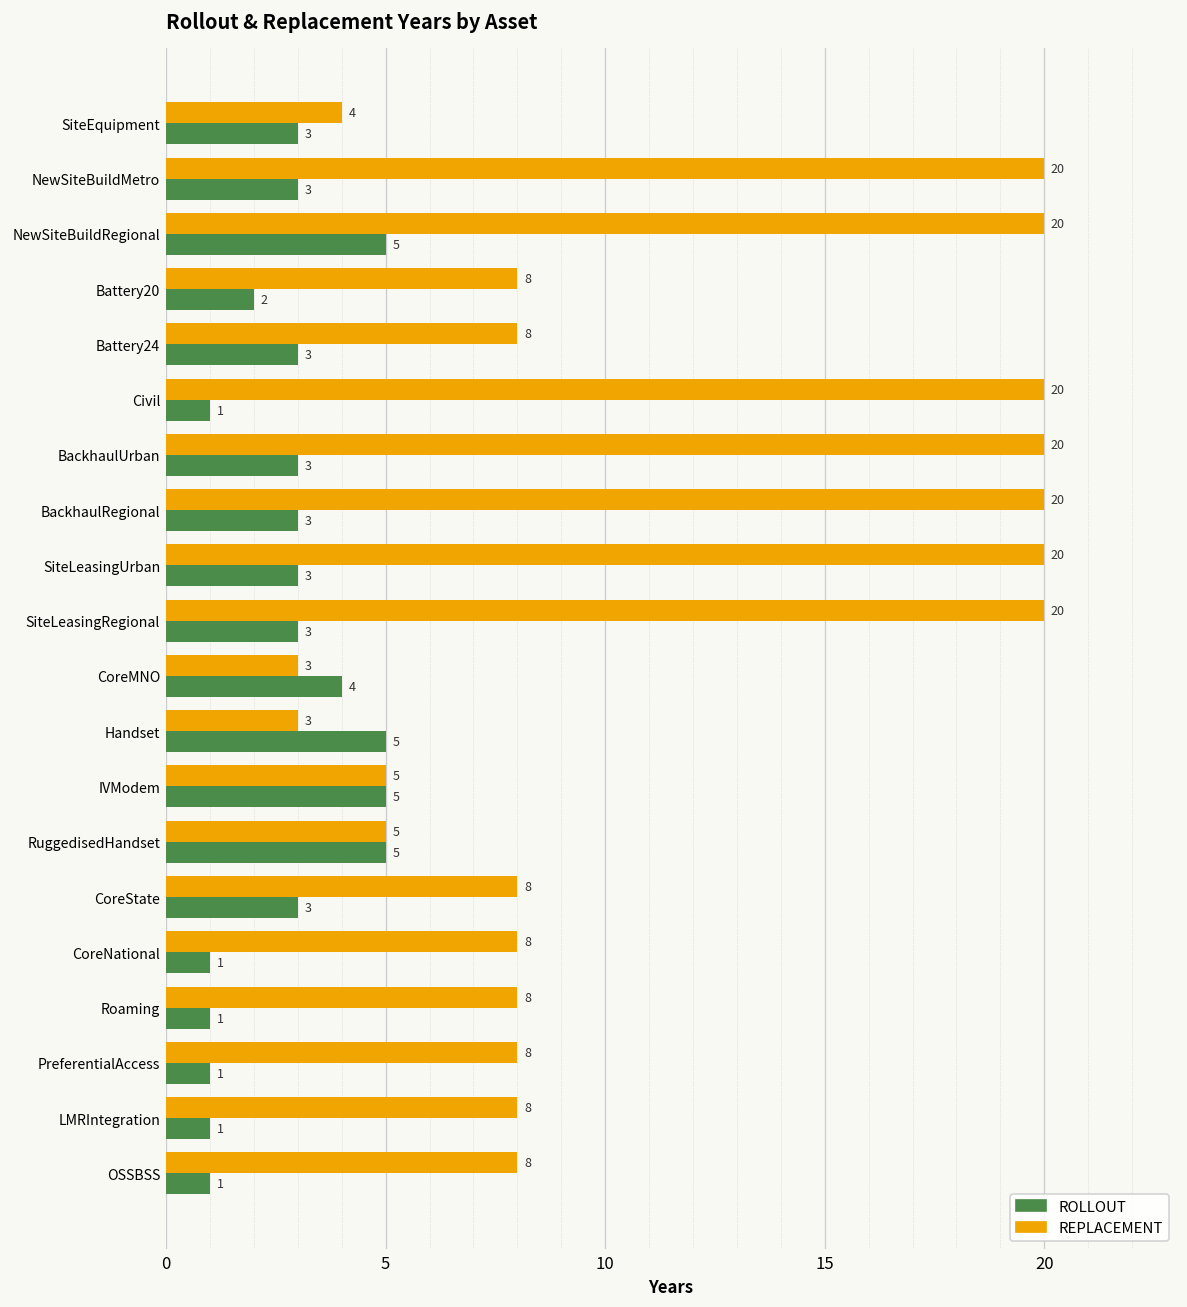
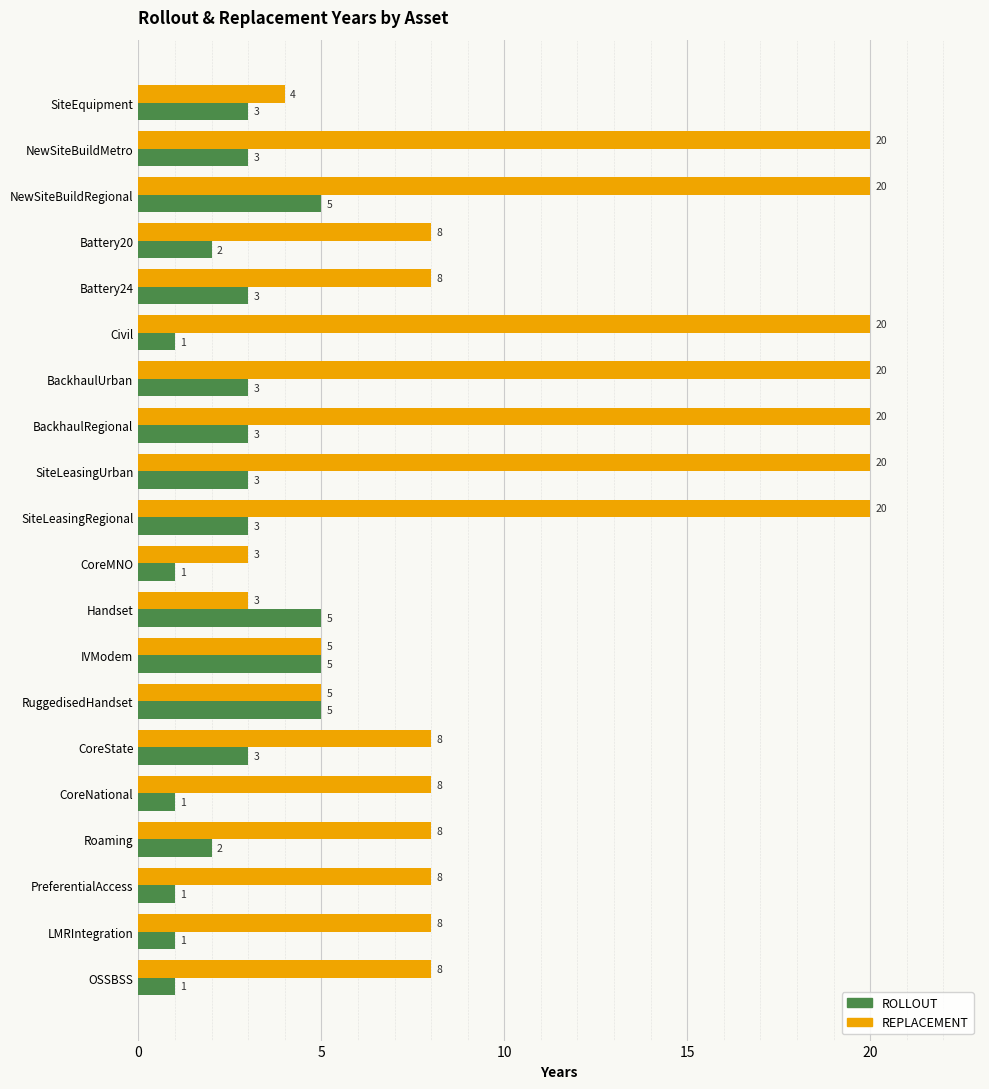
  {
    "ROLLOUT": {
      "SiteEquipment": 3,
      "NewSiteBuildMetro": 3,
      "NewSiteBuildRegional": 5,
      "Battery20": 2,
      "Battery24": 3,
      "Civil": 1,
      "BackhaulUrban": 3,
      "BackhaulRegional": 3,
      "SiteLeasingUrban": 3,
      "SiteLeasingRegional": 3,
-     "CoreMNO": 4,
+     "CoreMNO": 1,
      "Handset": 5,
      "IVModem": 5,
      "RuggedisedHandset": 5,
      "CoreState": 3,
      "CoreNational": 1,
-     "Roaming": 1,
+     "Roaming": 2,
      "PreferentialAccess": 1,
      "LMRIntegration": 1,
      "OSSBSS": 1
    },
    "REPLACEMENT": {
      "SiteEquipment": 4,
      "NewSiteBuildMetro": 20,
      "NewSiteBuildRegional": 20,
      "Battery20": 8,
      "Battery24": 8,
      "Civil": 20,
      "BackhaulUrban": 20,
      "BackhaulRegional": 20,
      "SiteLeasingUrban": 20,
      "SiteLeasingRegional": 20,
      "CoreMNO": 3,
      "Handset": 3,
      "IVModem": 5,
      "RuggedisedHandset": 5,
      "CoreState": 8,
      "CoreNational": 8,
      "Roaming": 8,
      "PreferentialAccess": 8,
      "LMRIntegration": 8,
      "OSSBSS": 8
    }
  }
